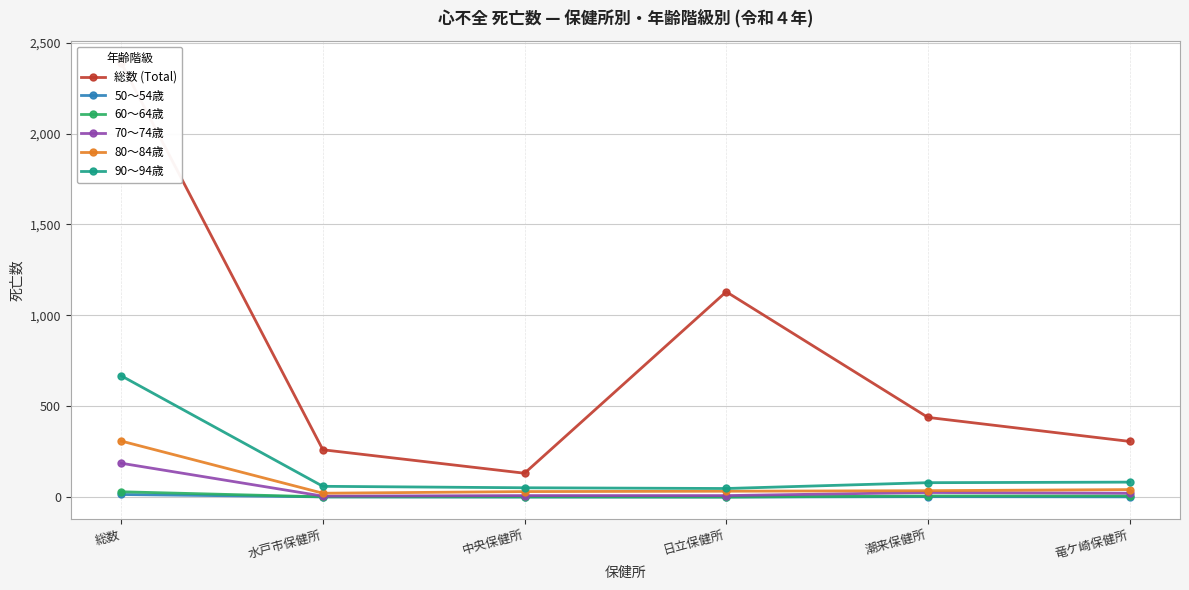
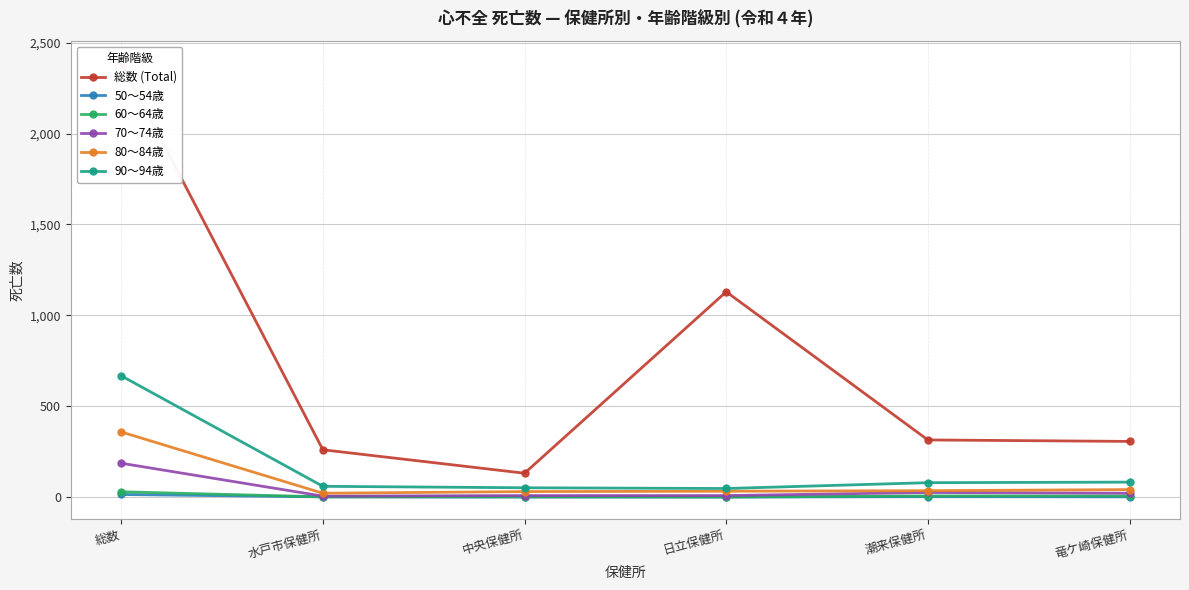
  {
    "総数 (Total)": {
      "水戸市保健所": "260",
      "中央保健所": "130",
      "日立保健所": "1,130",
-     "潮来保健所": "440",
+     "潮来保健所": "320",
      "竜ケ崎保健所": "310"
    },
    "50〜54歳": {
      "総数": "20"
    },
    "70〜74歳": {
      "総数": "190",
      "竜ケ崎保健所": "20"
    },
    "80〜84歳": {
-     "総数": "310",
+     "総数": "360",
      "水戸市保健所": "20",
      "中央保健所": "30",
      "日立保健所": "30",
      "竜ケ崎保健所": "40"
    }
  }
